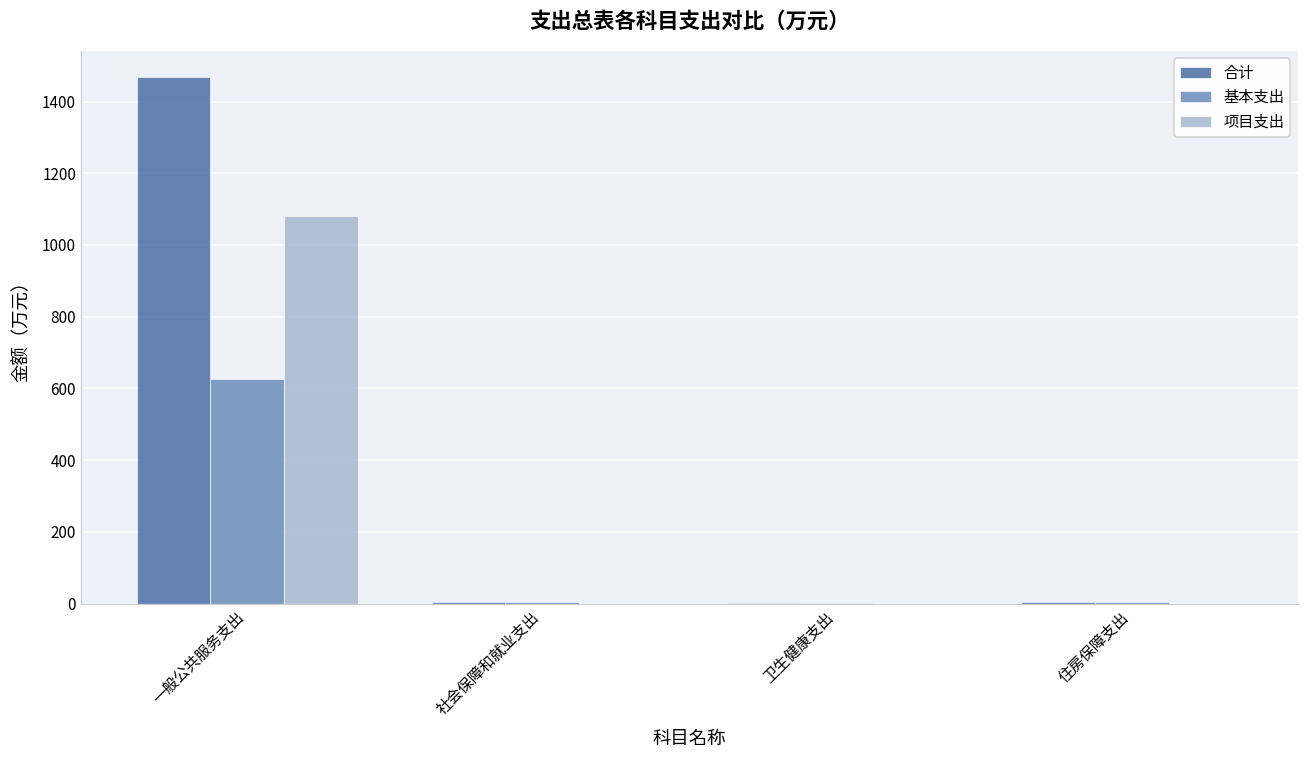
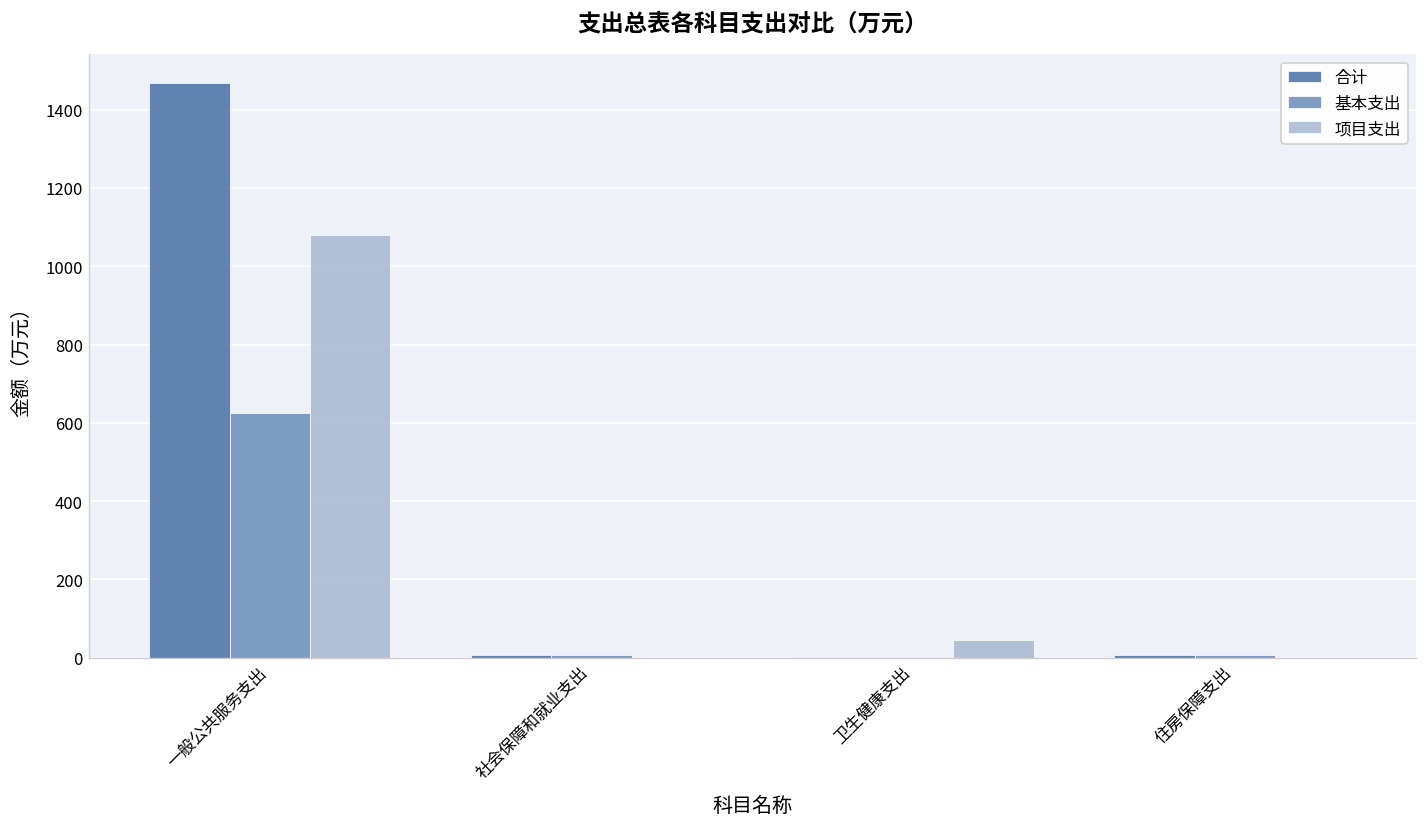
  {
    "项目支出": {
      "一般公共服务支出": 1080,
      "社会保障和就业支出": 0,
-     "卫生健康支出": 0,
+     "卫生健康支出": 50,
      "住房保障支出": 0
    }
  }
